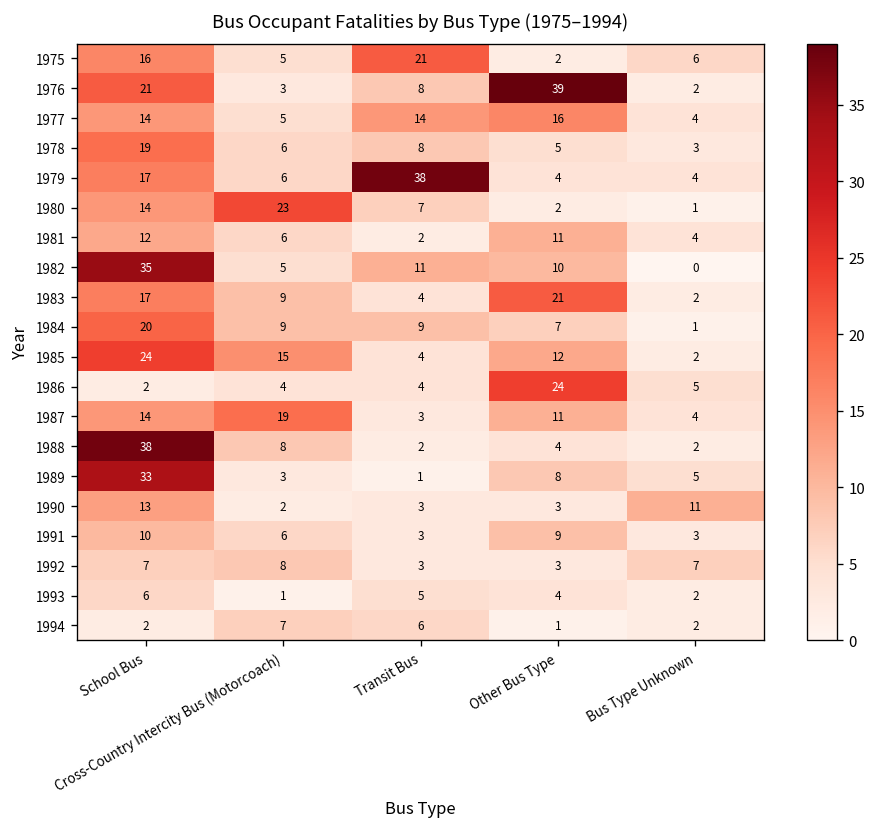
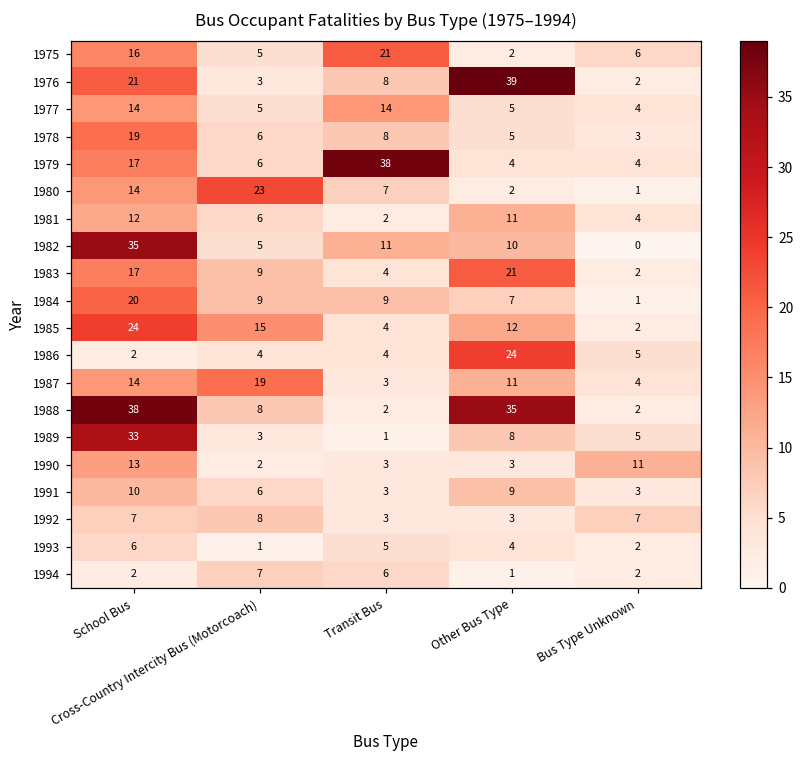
  {
    "1975": {
      "School Bus": 16,
      "Cross-Country Intercity Bus (Motorcoach)": 5,
      "Transit Bus": 21,
      "Other Bus Type": 2,
      "Bus Type Unknown": 6
    },
    "1976": {
      "School Bus": 21,
      "Cross-Country Intercity Bus (Motorcoach)": 3,
      "Transit Bus": 8,
      "Other Bus Type": 39,
      "Bus Type Unknown": 2
    },
    "1977": {
      "School Bus": 14,
      "Cross-Country Intercity Bus (Motorcoach)": 5,
      "Transit Bus": 14,
-     "Other Bus Type": 16,
+     "Other Bus Type": 5,
      "Bus Type Unknown": 4
    },
    "1978": {
      "School Bus": 19,
      "Cross-Country Intercity Bus (Motorcoach)": 6,
      "Transit Bus": 8,
      "Other Bus Type": 5,
      "Bus Type Unknown": 3
    },
    "1979": {
      "School Bus": 17,
      "Cross-Country Intercity Bus (Motorcoach)": 6,
      "Transit Bus": 38,
      "Other Bus Type": 4,
      "Bus Type Unknown": 4
    },
    "1980": {
      "School Bus": 14,
      "Cross-Country Intercity Bus (Motorcoach)": 23,
      "Transit Bus": 7,
      "Other Bus Type": 2,
      "Bus Type Unknown": 1
    },
    "1981": {
      "School Bus": 12,
      "Cross-Country Intercity Bus (Motorcoach)": 6,
      "Transit Bus": 2,
      "Other Bus Type": 11,
      "Bus Type Unknown": 4
    },
    "1982": {
      "School Bus": 35,
      "Cross-Country Intercity Bus (Motorcoach)": 5,
      "Transit Bus": 11,
      "Other Bus Type": 10,
      "Bus Type Unknown": 0
    },
    "1983": {
      "School Bus": 17,
      "Cross-Country Intercity Bus (Motorcoach)": 9,
      "Transit Bus": 4,
      "Other Bus Type": 21,
      "Bus Type Unknown": 2
    },
    "1984": {
      "School Bus": 20,
      "Cross-Country Intercity Bus (Motorcoach)": 9,
      "Transit Bus": 9,
      "Other Bus Type": 7,
      "Bus Type Unknown": 1
    },
    "1985": {
      "School Bus": 24,
      "Cross-Country Intercity Bus (Motorcoach)": 15,
      "Transit Bus": 4,
      "Other Bus Type": 12,
      "Bus Type Unknown": 2
    },
    "1986": {
      "School Bus": 2,
      "Cross-Country Intercity Bus (Motorcoach)": 4,
      "Transit Bus": 4,
      "Other Bus Type": 24,
      "Bus Type Unknown": 5
    },
    "1987": {
      "School Bus": 14,
      "Cross-Country Intercity Bus (Motorcoach)": 19,
      "Transit Bus": 3,
      "Other Bus Type": 11,
      "Bus Type Unknown": 4
    },
    "1988": {
      "School Bus": 38,
      "Cross-Country Intercity Bus (Motorcoach)": 8,
      "Transit Bus": 2,
-     "Other Bus Type": 4,
+     "Other Bus Type": 35,
      "Bus Type Unknown": 2
    },
    "1989": {
      "School Bus": 33,
      "Cross-Country Intercity Bus (Motorcoach)": 3,
      "Transit Bus": 1,
      "Other Bus Type": 8,
      "Bus Type Unknown": 5
    },
    "1990": {
      "School Bus": 13,
      "Cross-Country Intercity Bus (Motorcoach)": 2,
      "Transit Bus": 3,
      "Other Bus Type": 3,
      "Bus Type Unknown": 11
    },
    "1991": {
      "School Bus": 10,
      "Cross-Country Intercity Bus (Motorcoach)": 6,
      "Transit Bus": 3,
      "Other Bus Type": 9,
      "Bus Type Unknown": 3
    },
    "1992": {
      "School Bus": 7,
      "Cross-Country Intercity Bus (Motorcoach)": 8,
      "Transit Bus": 3,
      "Other Bus Type": 3,
      "Bus Type Unknown": 7
    },
    "1993": {
      "School Bus": 6,
      "Cross-Country Intercity Bus (Motorcoach)": 1,
      "Transit Bus": 5,
      "Other Bus Type": 4,
      "Bus Type Unknown": 2
    },
    "1994": {
      "School Bus": 2,
      "Cross-Country Intercity Bus (Motorcoach)": 7,
      "Transit Bus": 6,
      "Other Bus Type": 1,
      "Bus Type Unknown": 2
    }
  }
